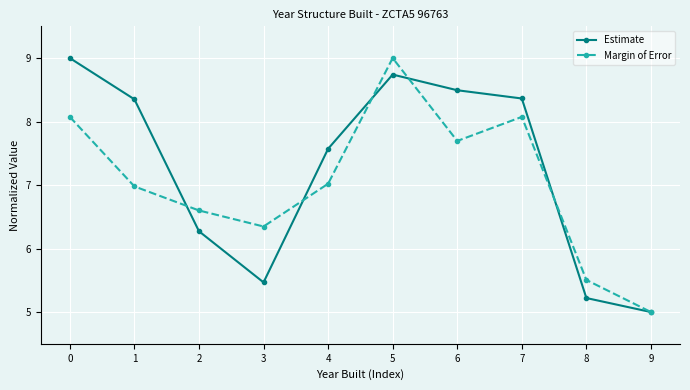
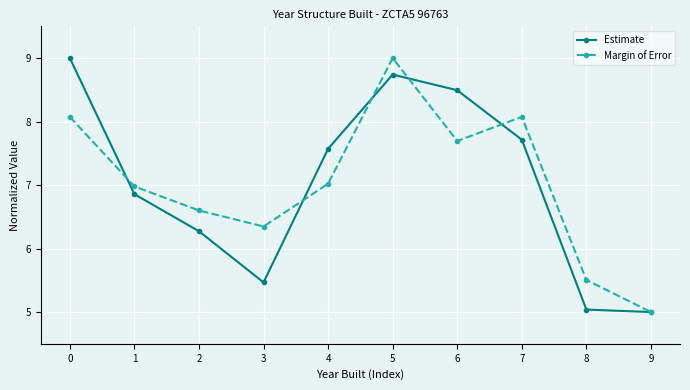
  {
    "Estimate": {
      "0": 9.0,
-     "1": 8.4,
+     "1": 6.9,
      "2": 6.3,
      "3": 5.5,
      "4": 7.6,
      "5": 8.7,
      "6": 8.5,
-     "7": 8.4,
-     "8": 5.2
+     "7": 7.7,
+     "8": 5.0
    },
    "Margin of Error": {
      "0": 8.1,
      "1": 7.0,
      "2": 6.6,
      "3": 6.3,
      "4": 7.0,
      "5": 9.0,
      "6": 7.7,
      "7": 8.1,
      "8": 5.5
    }
  }
